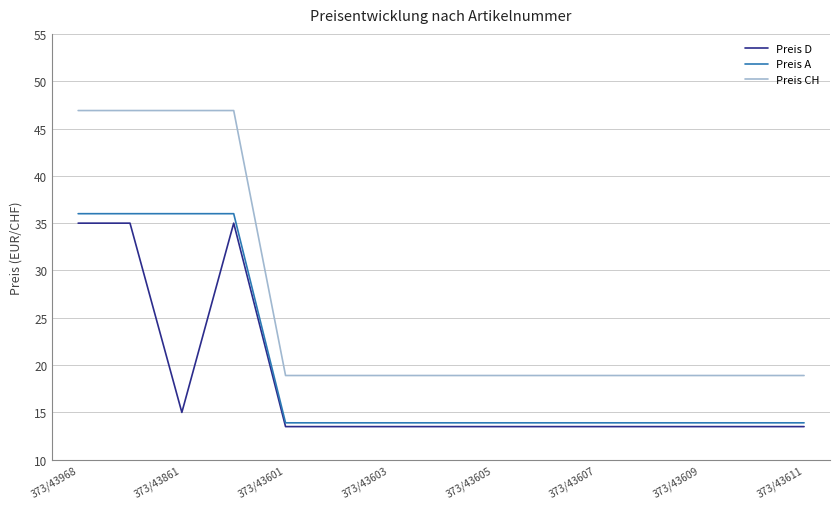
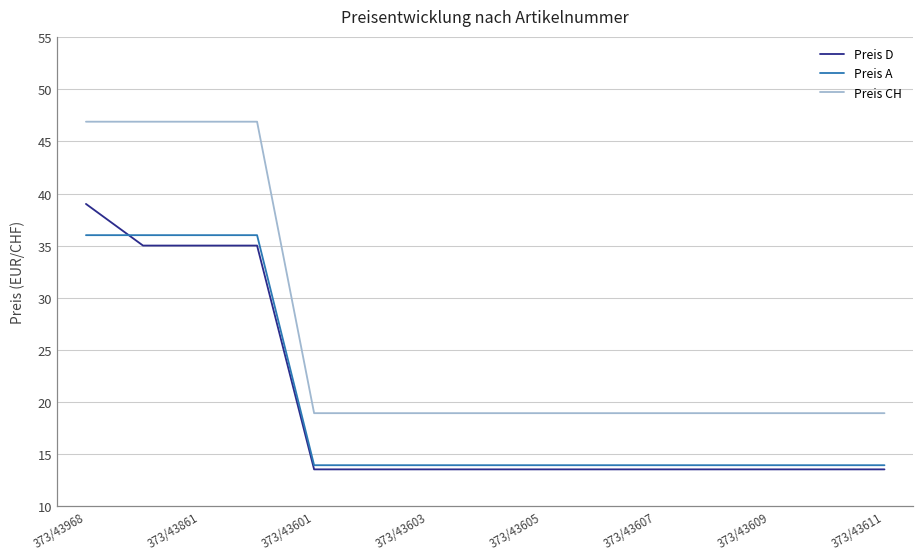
  {
    "Preis D": {
-     "373/43968": 35,
-     "373/43861": 15,
+     "373/43968": 39,
+     "373/43861": 35,
      "373/43601": 14,
      "373/43603": 14,
      "373/43605": 14,
      "373/43607": 14,
      "373/43609": 14,
      "373/43611": 14
    },
    "Preis A": {
      "373/43968": 36,
      "373/43861": 36,
      "373/43601": 14,
      "373/43603": 14,
      "373/43605": 14,
      "373/43607": 14,
      "373/43609": 14,
      "373/43611": 14
    },
    "Preis CH": {
      "373/43968": 47,
      "373/43861": 47,
      "373/43601": 19,
      "373/43603": 19,
      "373/43605": 19,
      "373/43607": 19,
      "373/43609": 19,
      "373/43611": 19
    }
  }
